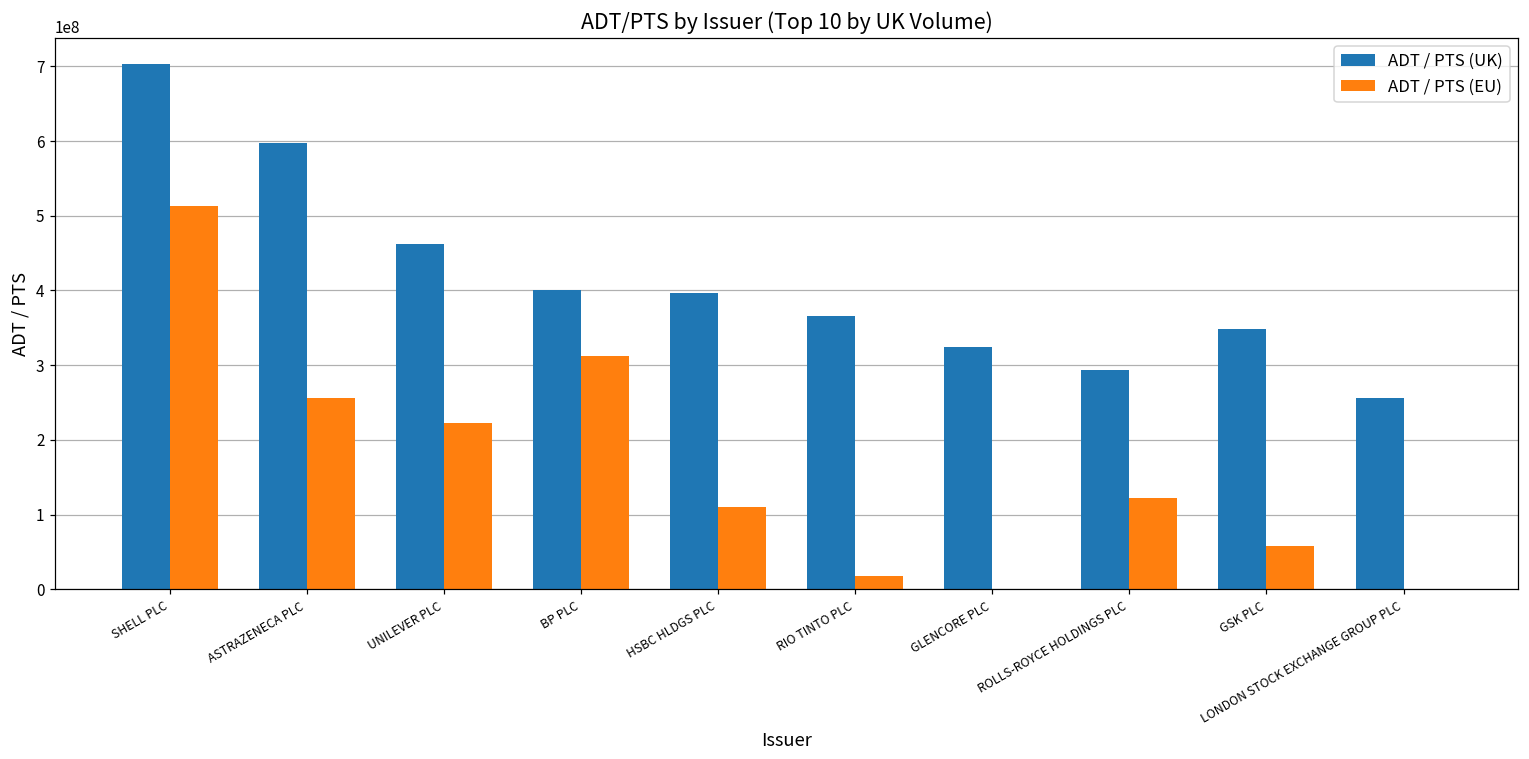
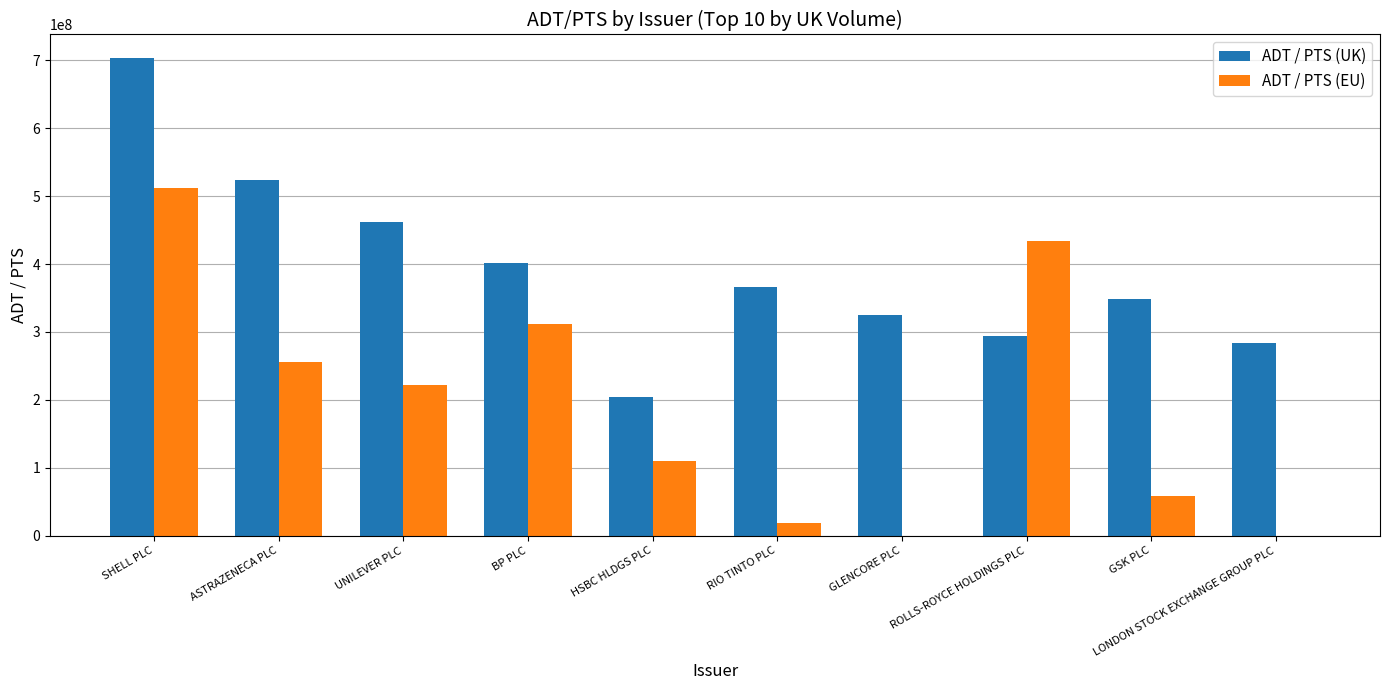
  {
    "ADT / PTS (UK)": {
      "SHELL PLC": 700000000,
-     "ASTRAZENECA PLC": 600000000,
+     "ASTRAZENECA PLC": 520000000,
      "UNILEVER PLC": 460000000,
      "BP PLC": 400000000,
-     "HSBC HLDGS PLC": 400000000,
+     "HSBC HLDGS PLC": 200000000,
      "RIO TINTO PLC": 370000000,
      "GLENCORE PLC": 320000000,
      "ROLLS-ROYCE HOLDINGS PLC": 290000000,
      "GSK PLC": 350000000,
-     "LONDON STOCK EXCHANGE GROUP PLC": 260000000
+     "LONDON STOCK EXCHANGE GROUP PLC": 280000000
    },
    "ADT / PTS (EU)": {
      "SHELL PLC": 510000000,
      "ASTRAZENECA PLC": 260000000,
      "UNILEVER PLC": 220000000,
      "BP PLC": 310000000,
      "HSBC HLDGS PLC": 110000000,
      "RIO TINTO PLC": 20000000,
      "GLENCORE PLC": 0,
-     "ROLLS-ROYCE HOLDINGS PLC": 120000000,
+     "ROLLS-ROYCE HOLDINGS PLC": 430000000,
      "GSK PLC": 60000000,
      "LONDON STOCK EXCHANGE GROUP PLC": 0
    }
  }
